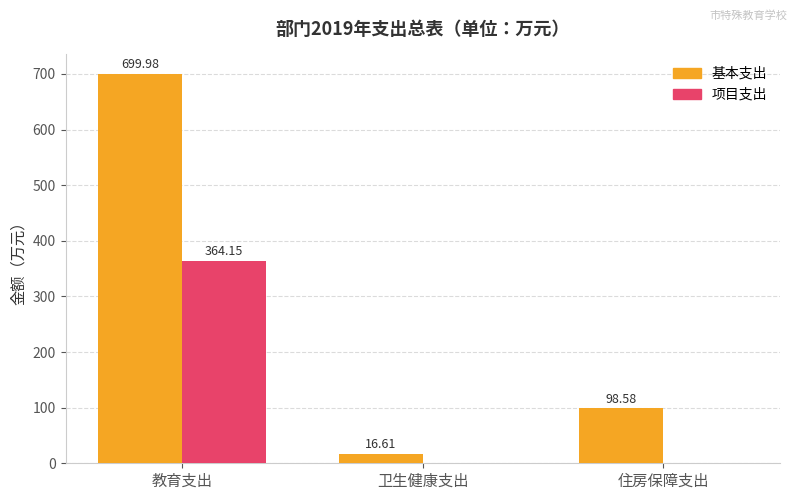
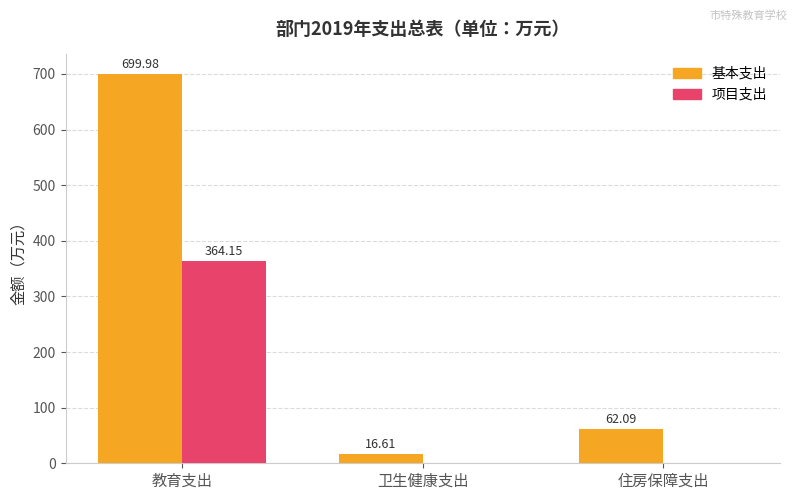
  {
    "基本支出": {
      "教育支出": 699.98,
      "卫生健康支出": 16.61,
-     "住房保障支出": 98.58
+     "住房保障支出": 62.09
    },
    "项目支出": {
      "教育支出": 364.15
    }
  }
